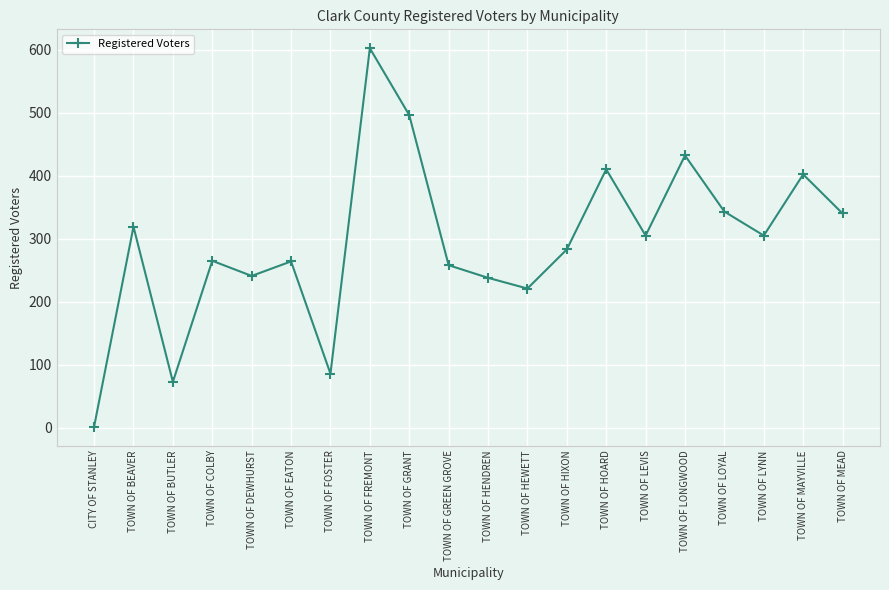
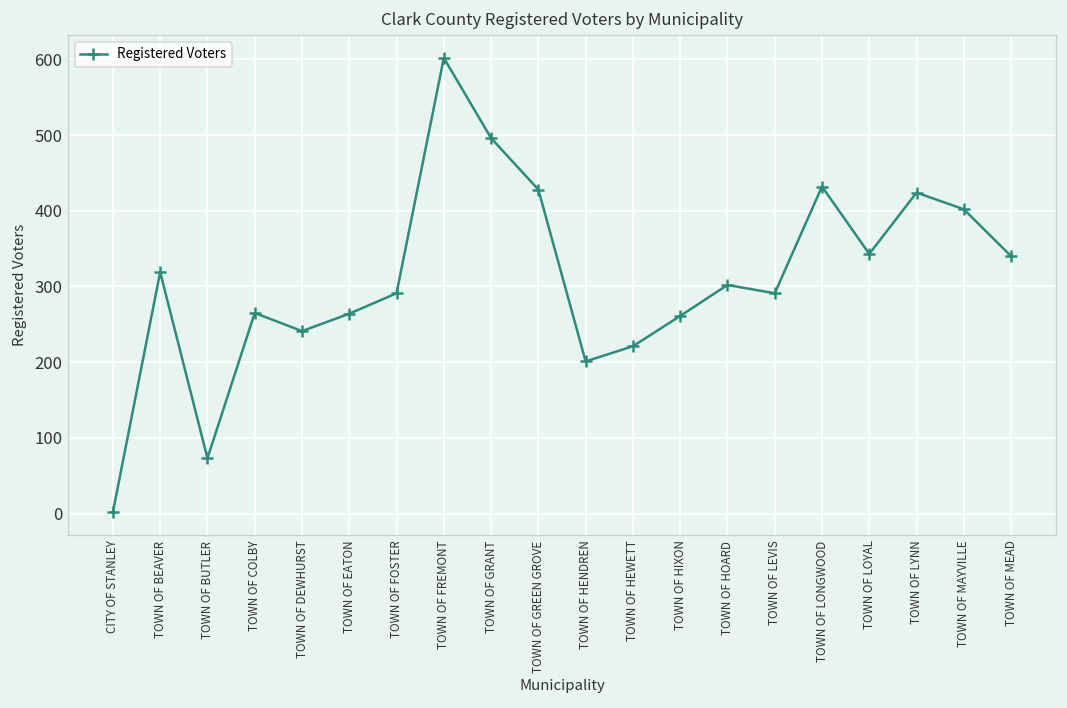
  {
    "CITY OF STANLEY": 0,
    "TOWN OF BEAVER": 320,
    "TOWN OF BUTLER": 70,
    "TOWN OF COLBY": 270,
    "TOWN OF DEWHURST": 240,
    "TOWN OF EATON": 260,
-   "TOWN OF FOSTER": 90,
+   "TOWN OF FOSTER": 290,
    "TOWN OF FREMONT": 600,
    "TOWN OF GRANT": 500,
-   "TOWN OF GREEN GROVE": 260,
-   "TOWN OF HENDREN": 240,
+   "TOWN OF GREEN GROVE": 430,
+   "TOWN OF HENDREN": 200,
    "TOWN OF HEWETT": 220,
-   "TOWN OF HIXON": 280,
-   "TOWN OF HOARD": 410,
-   "TOWN OF LEVIS": 310,
+   "TOWN OF HIXON": 260,
+   "TOWN OF HOARD": 300,
+   "TOWN OF LEVIS": 290,
    "TOWN OF LONGWOOD": 430,
    "TOWN OF LOYAL": 340,
-   "TOWN OF LYNN": 310,
+   "TOWN OF LYNN": 420,
    "TOWN OF MAYVILLE": 400,
    "TOWN OF MEAD": 340
  }
